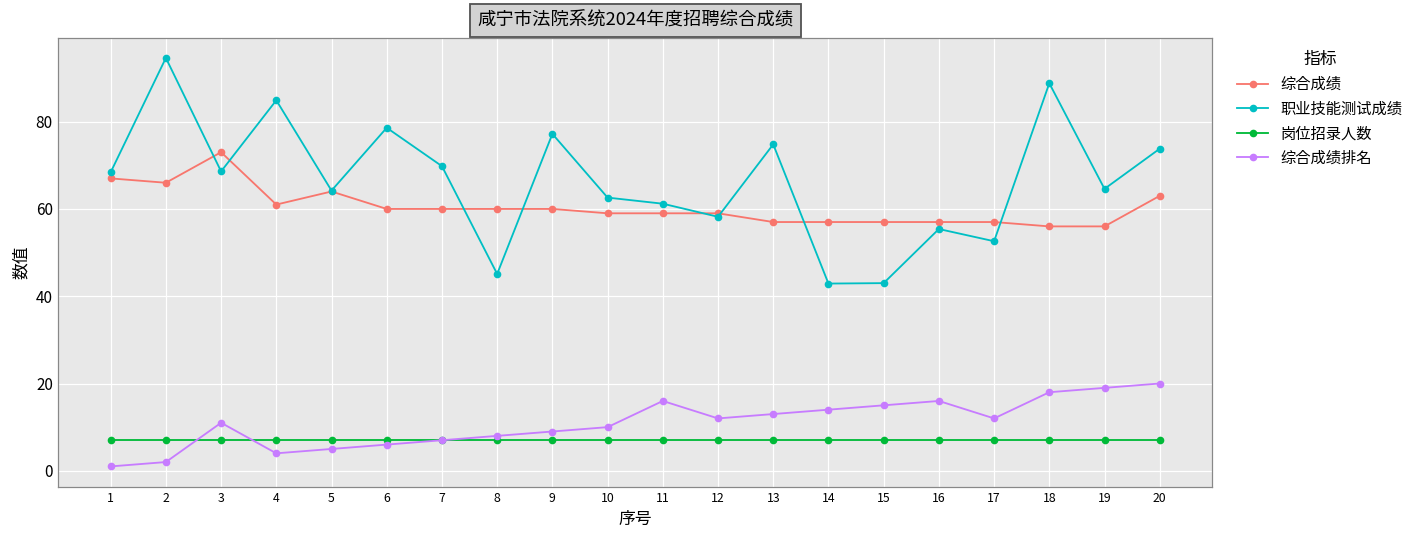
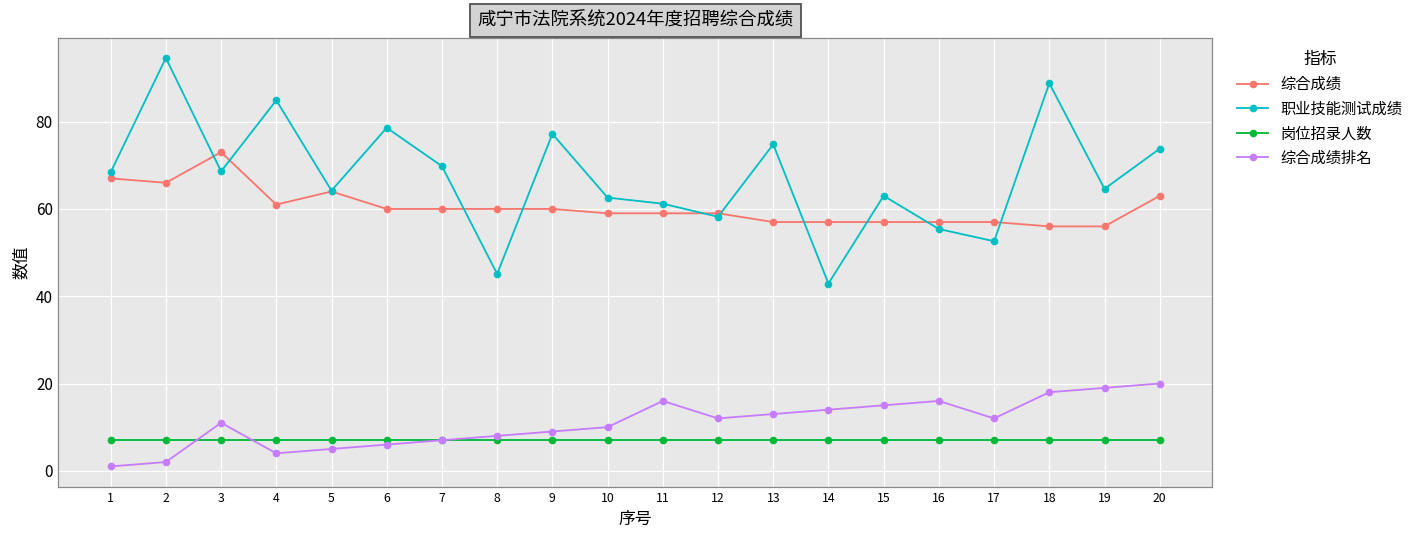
  {
    "综合成绩": {
      "1": 67,
      "2": 66,
      "3": 73,
      "4": 61,
      "6": 60,
      "7": 60,
      "8": 60,
      "9": 60,
      "10": 59,
      "11": 59,
      "12": 59,
      "13": 57,
      "14": 57,
      "15": 57,
      "16": 57,
      "17": 57,
      "18": 56,
      "19": 56,
      "20": 63
    },
    "职业技能测试成绩": {
      "1": 68,
      "2": 95,
      "3": 69,
      "4": 85,
      "6": 79,
      "7": 70,
      "8": 45,
      "9": 77,
      "10": 63,
      "11": 61,
      "12": 58,
      "13": 75,
      "14": 43,
-     "15": 43,
+     "15": 63,
      "16": 55,
      "17": 53,
      "18": 89,
      "19": 65,
      "20": 74
    },
    "岗位招录人数": {
      "1": 7,
      "2": 7,
      "3": 7,
      "4": 7,
      "5": 7,
      "6": 7,
      "8": 7,
      "9": 7,
      "10": 7,
      "11": 7,
      "12": 7,
      "13": 7,
      "14": 7,
      "15": 7,
      "16": 7,
      "17": 7,
      "18": 7,
      "19": 7,
      "20": 7
    },
    "综合成绩排名": {
      "1": 1,
      "2": 2,
      "3": 11,
      "4": 4,
      "5": 5,
      "6": 6,
      "8": 8,
      "9": 9,
      "10": 10,
      "11": 16,
      "12": 12,
      "13": 13,
      "14": 14,
      "15": 15,
      "16": 16,
      "17": 12,
      "18": 18,
      "19": 19,
      "20": 20
    }
  }
